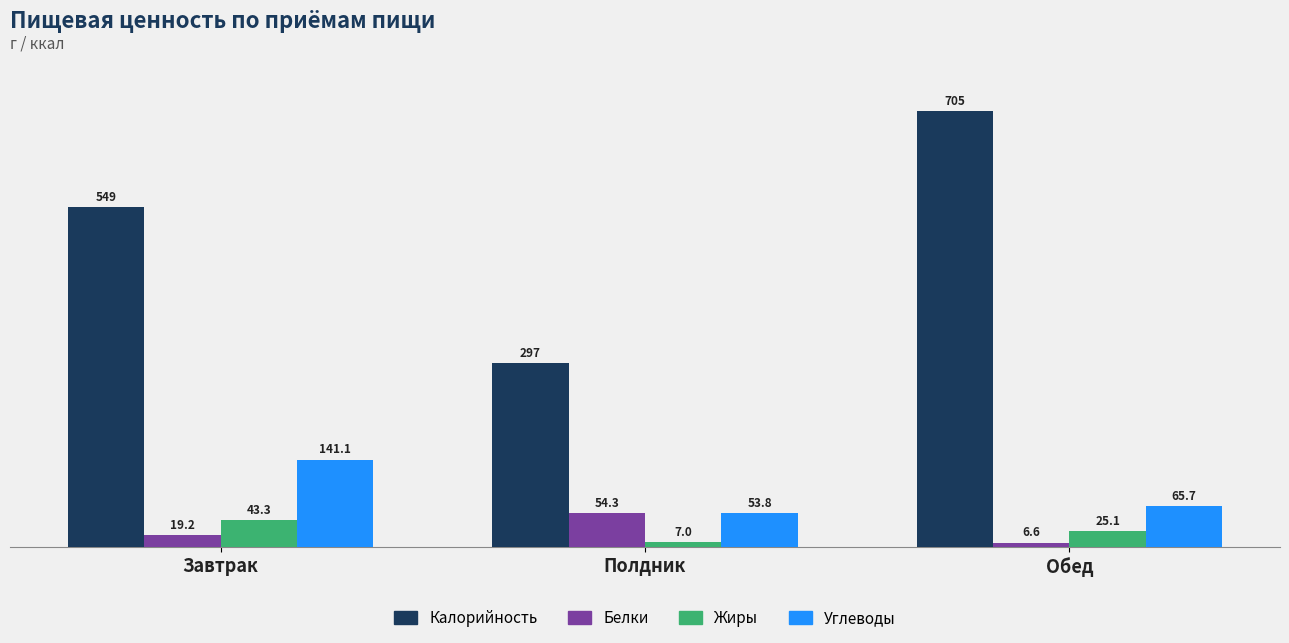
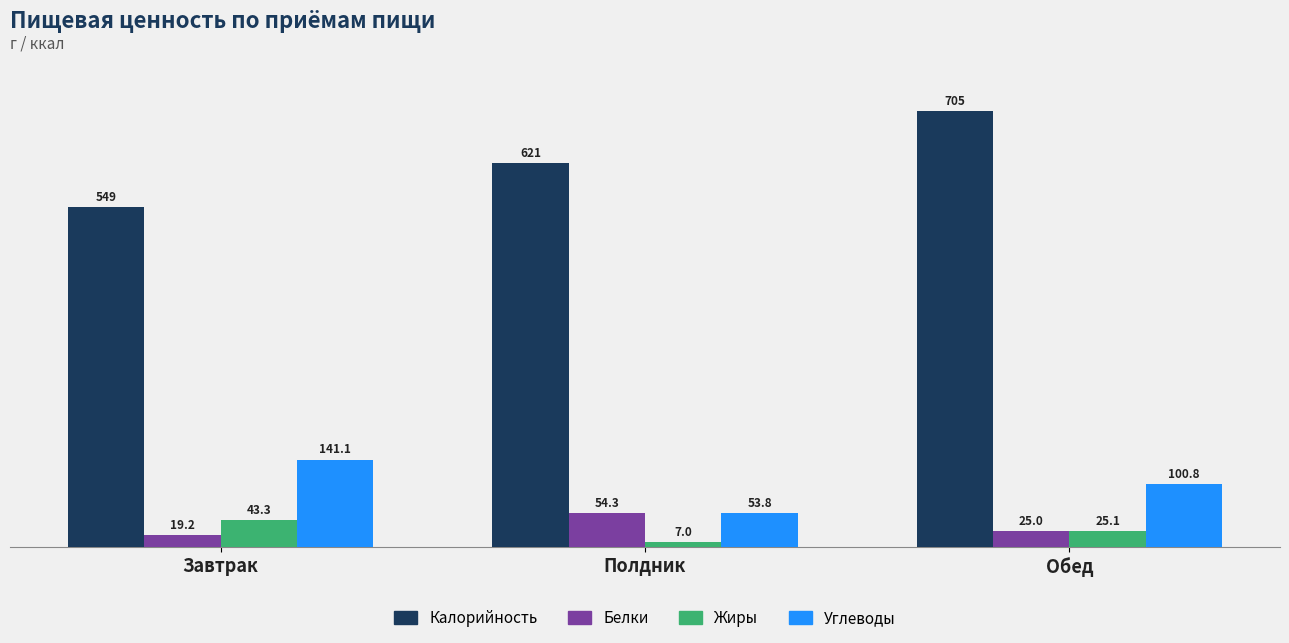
  {
    "Калорийность": {
      "Завтрак": 549,
-     "Полдник": 297,
+     "Полдник": 621,
      "Обед": 705
    },
    "Белки": {
      "Завтрак": 19.2,
      "Полдник": 54.3,
-     "Обед": 6.6
+     "Обед": 25.0
    },
    "Жиры": {
      "Завтрак": 43.3,
      "Полдник": 7.0,
      "Обед": 25.1
    },
    "Углеводы": {
      "Завтрак": 141.1,
      "Полдник": 53.8,
-     "Обед": 65.7
+     "Обед": 100.8
    }
  }
